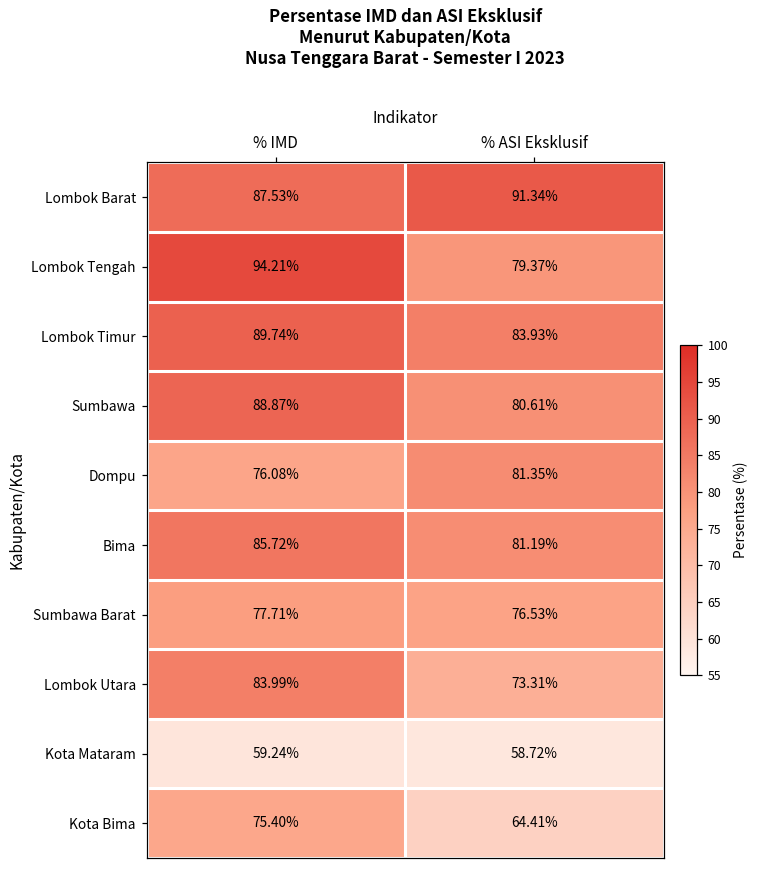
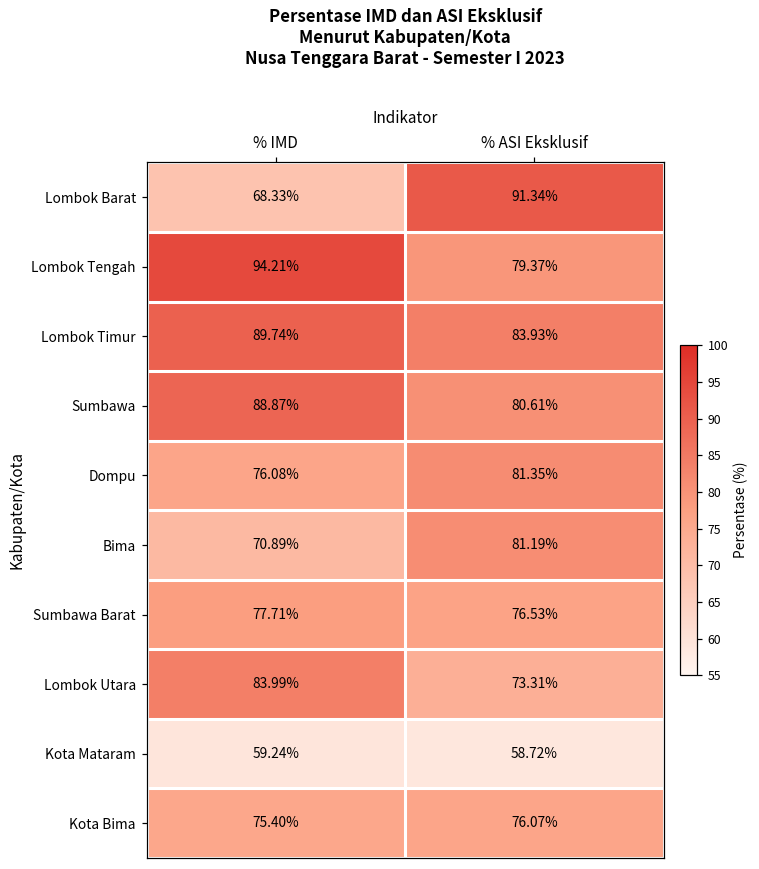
  {
    "Lombok Barat": {
-     "% IMD": "87.53%",
+     "% IMD": "68.33%",
      "% ASI Eksklusif": "91.34%"
    },
    "Lombok Tengah": {
      "% IMD": "94.21%",
      "% ASI Eksklusif": "79.37%"
    },
    "Lombok Timur": {
      "% IMD": "89.74%",
      "% ASI Eksklusif": "83.93%"
    },
    "Sumbawa": {
      "% IMD": "88.87%",
      "% ASI Eksklusif": "80.61%"
    },
    "Dompu": {
      "% IMD": "76.08%",
      "% ASI Eksklusif": "81.35%"
    },
    "Bima": {
-     "% IMD": "85.72%",
+     "% IMD": "70.89%",
      "% ASI Eksklusif": "81.19%"
    },
    "Sumbawa Barat": {
      "% IMD": "77.71%",
      "% ASI Eksklusif": "76.53%"
    },
    "Lombok Utara": {
      "% IMD": "83.99%",
      "% ASI Eksklusif": "73.31%"
    },
    "Kota Mataram": {
      "% IMD": "59.24%",
      "% ASI Eksklusif": "58.72%"
    },
    "Kota Bima": {
      "% IMD": "75.40%",
-     "% ASI Eksklusif": "64.41%"
+     "% ASI Eksklusif": "76.07%"
    }
  }
